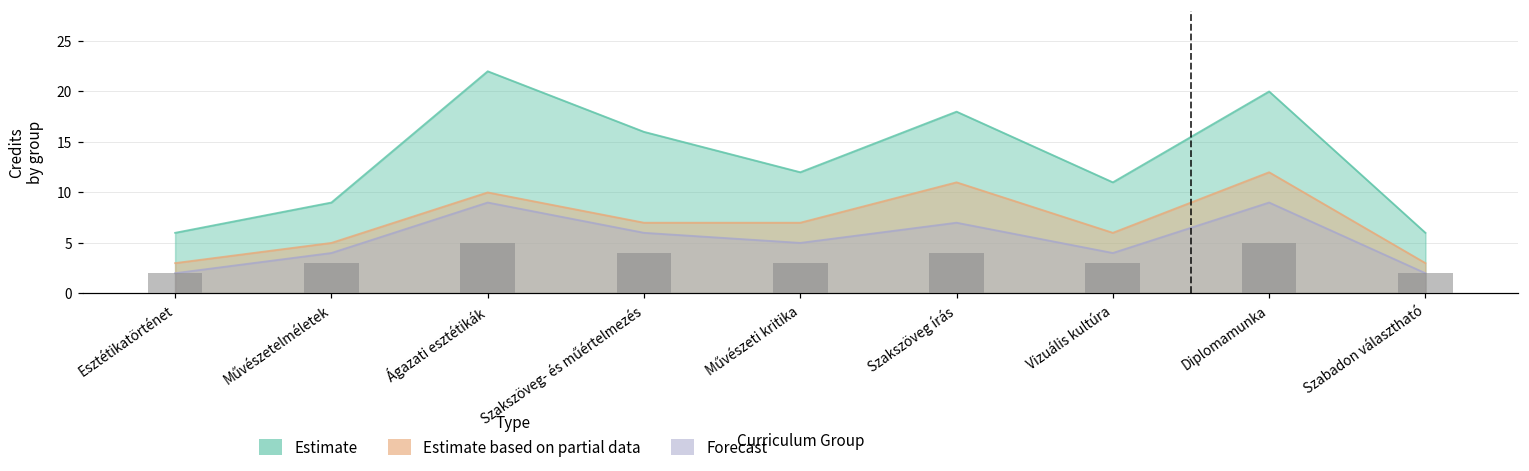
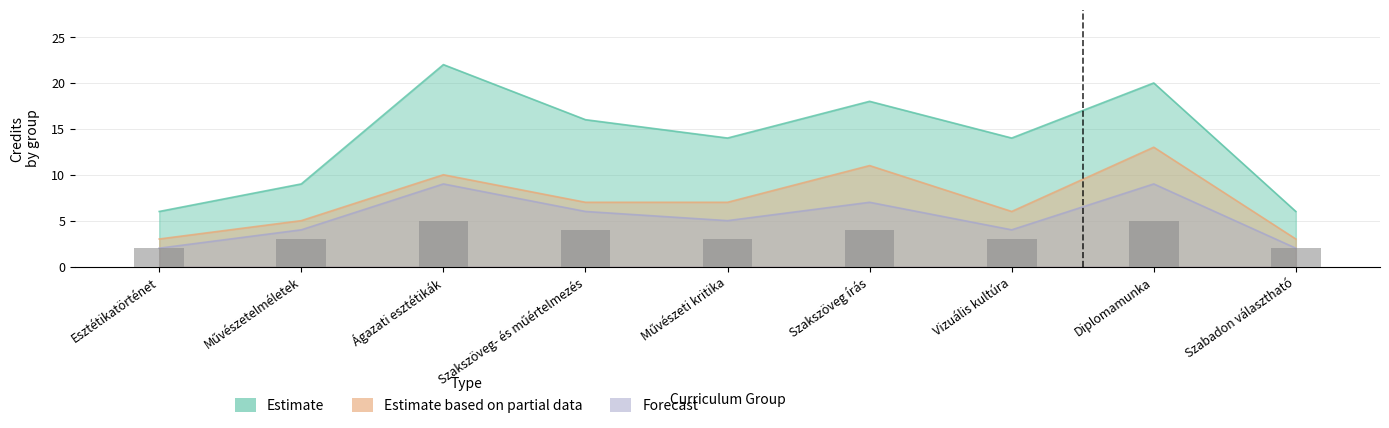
  {
    "Estimate": {
      "Esztétikatörténet": 6,
      "Művészetelméletek": 9,
      "Ágazati esztétikák": 22,
      "Szakszöveg- és műértelmezés": 16,
-     "Művészeti kritika": 12,
+     "Művészeti kritika": 14,
      "Szakszöveg írás": 18,
-     "Vizuális kultúra": 11,
+     "Vizuális kultúra": 14,
      "Diplomamunka": 20,
      "Szabadon választható": 6
    },
    "Estimate based on partial data": {
      "Esztétikatörténet": 3,
      "Művészetelméletek": 5,
      "Ágazati esztétikák": 10,
      "Szakszöveg- és műértelmezés": 7,
      "Művészeti kritika": 7,
      "Szakszöveg írás": 11,
      "Vizuális kultúra": 6,
-     "Diplomamunka": 12,
+     "Diplomamunka": 13,
      "Szabadon választható": 3
    },
    "Forecast": {
      "Esztétikatörténet": 2,
      "Művészetelméletek": 4,
      "Ágazati esztétikák": 9,
      "Szakszöveg- és műértelmezés": 6,
      "Művészeti kritika": 5,
      "Szakszöveg írás": 7,
      "Vizuális kultúra": 4,
      "Diplomamunka": 9,
      "Szabadon választható": 2
    }
  }
